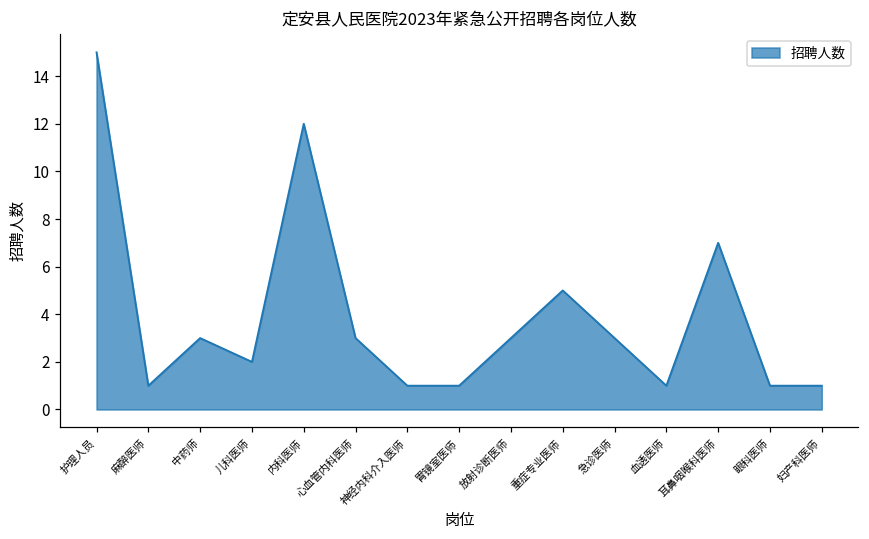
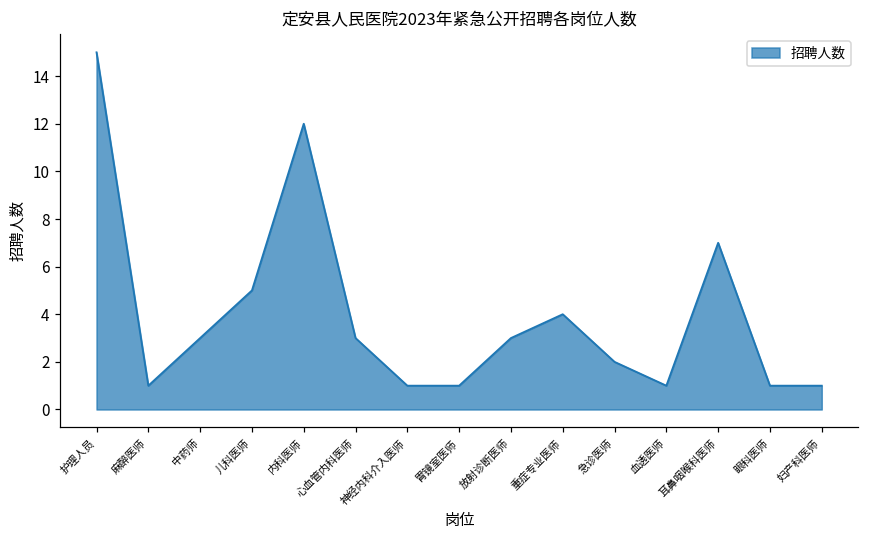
  {
    "护理人员": 15,
    "麻醉医师": 1,
    "中药师": 3,
-   "儿科医师": 2,
+   "儿科医师": 5,
    "内科医师": 12,
    "心血管内科医师": 3,
    "神经内科介入医师": 1,
    "胃镜室医师": 1,
    "放射诊断医师": 3,
-   "重症专业医师": 5,
-   "急诊医师": 3,
+   "重症专业医师": 4,
+   "急诊医师": 2,
    "血透医师": 1,
    "耳鼻咽喉科医师": 7,
    "眼科医师": 1,
    "妇产科医师": 1
  }
